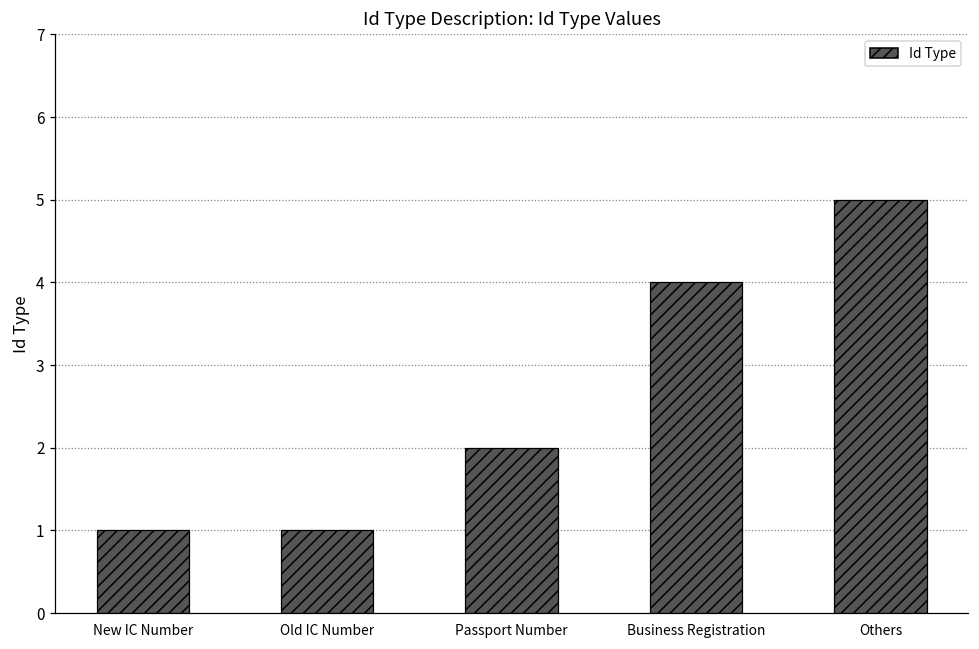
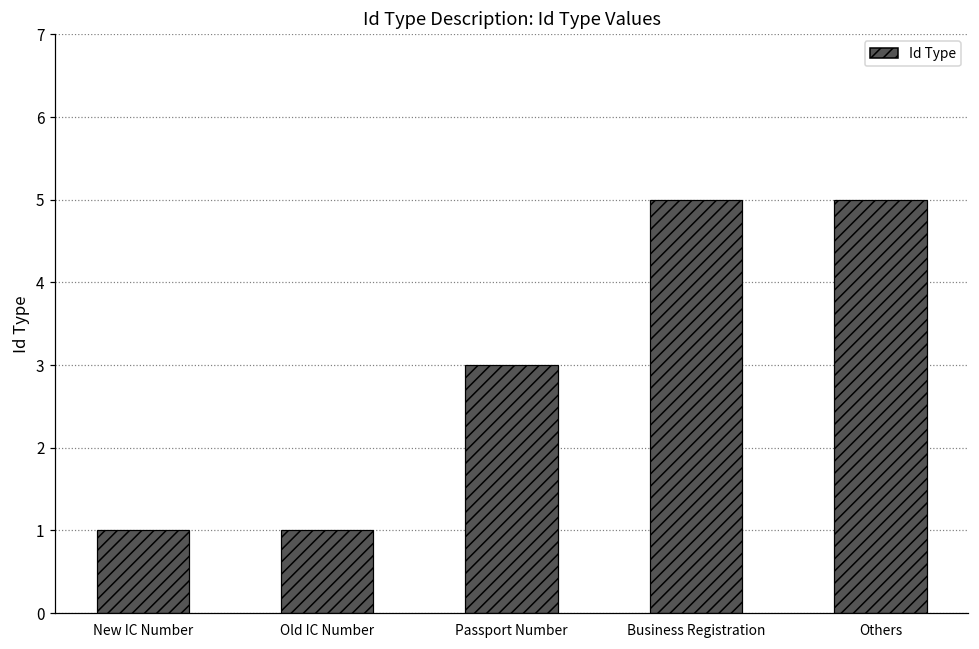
  {
    "New IC Number": 1,
    "Old IC Number": 1,
-   "Passport Number": 2,
-   "Business Registration": 4,
+   "Passport Number": 3,
+   "Business Registration": 5,
    "Others": 5
  }
